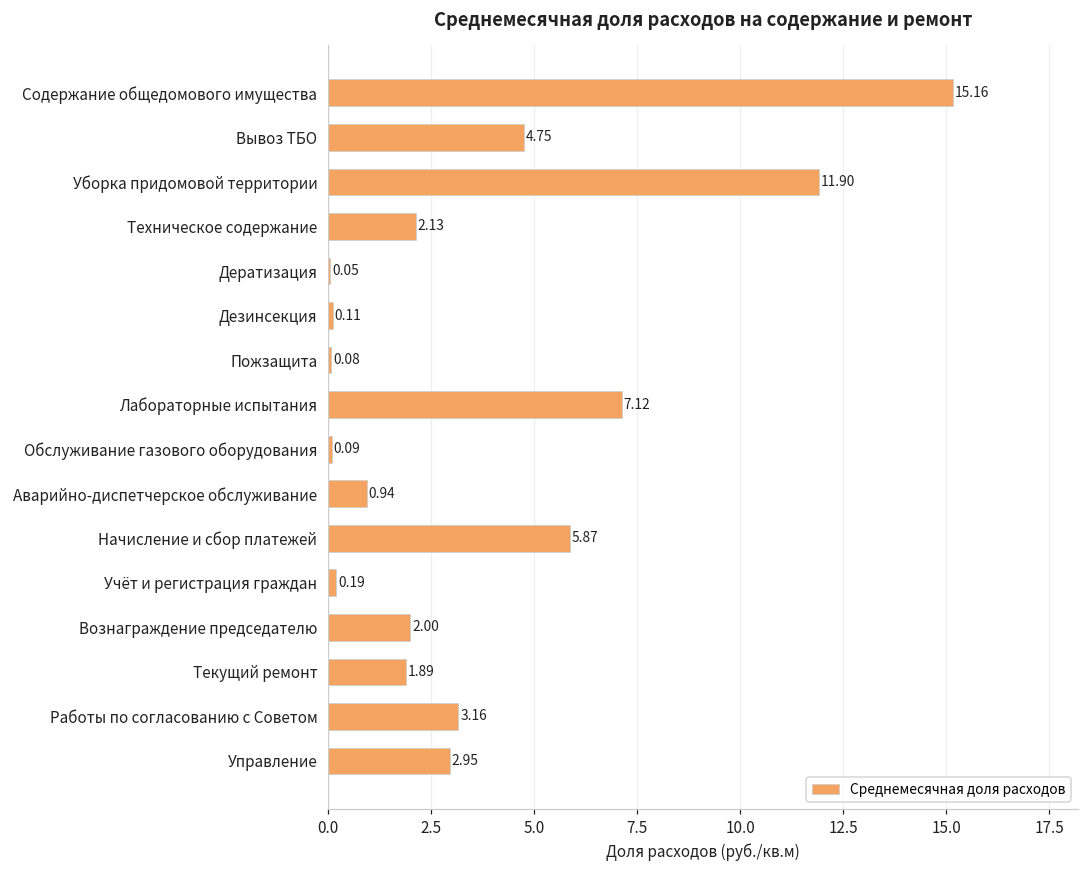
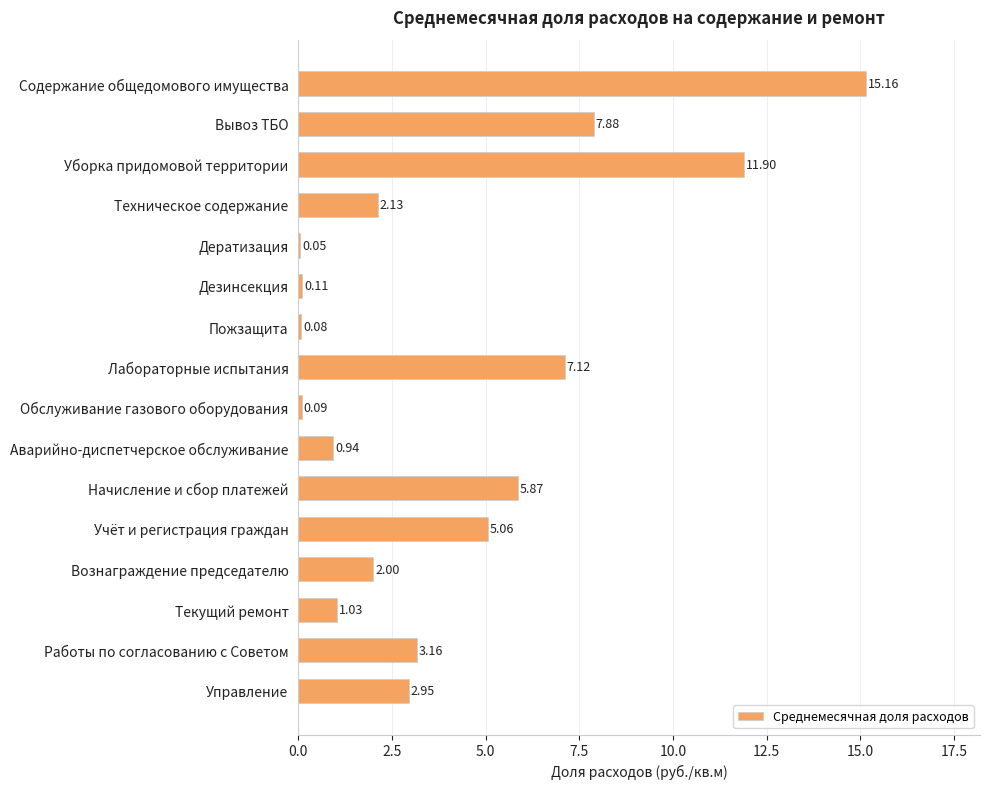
  {
    "Содержание общедомового имущества": 15.16,
-   "Вывоз ТБО": 4.75,
+   "Вывоз ТБО": 7.88,
    "Уборка придомовой территории": 11.90,
    "Техническое содержание": 2.13,
    "Дератизация": 0.05,
    "Дезинсекция": 0.11,
    "Пожзащита": 0.08,
    "Лабораторные испытания": 7.12,
    "Обслуживание газового оборудования": 0.09,
    "Аварийно-диспетчерское обслуживание": 0.94,
    "Начисление и сбор платежей": 5.87,
-   "Учёт и регистрация граждан": 0.19,
+   "Учёт и регистрация граждан": 5.06,
    "Вознаграждение председателю": 2.00,
-   "Текущий ремонт": 1.89,
+   "Текущий ремонт": 1.03,
    "Работы по согласованию с Советом": 3.16,
    "Управление": 2.95
  }
